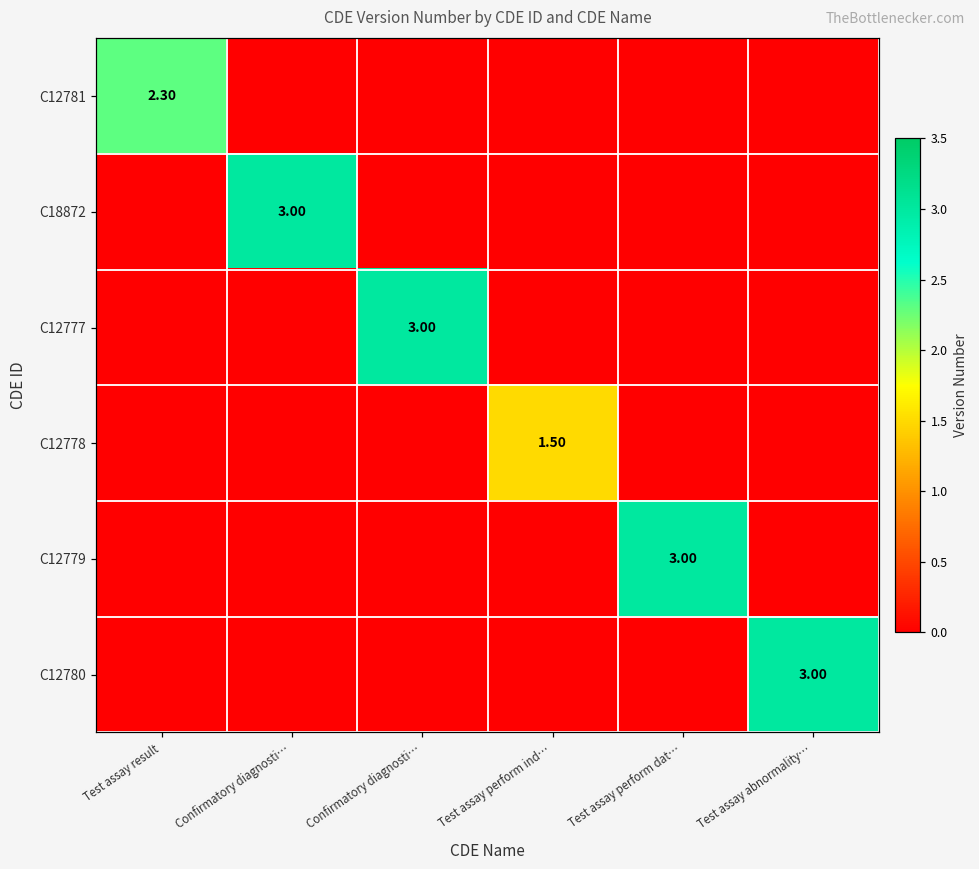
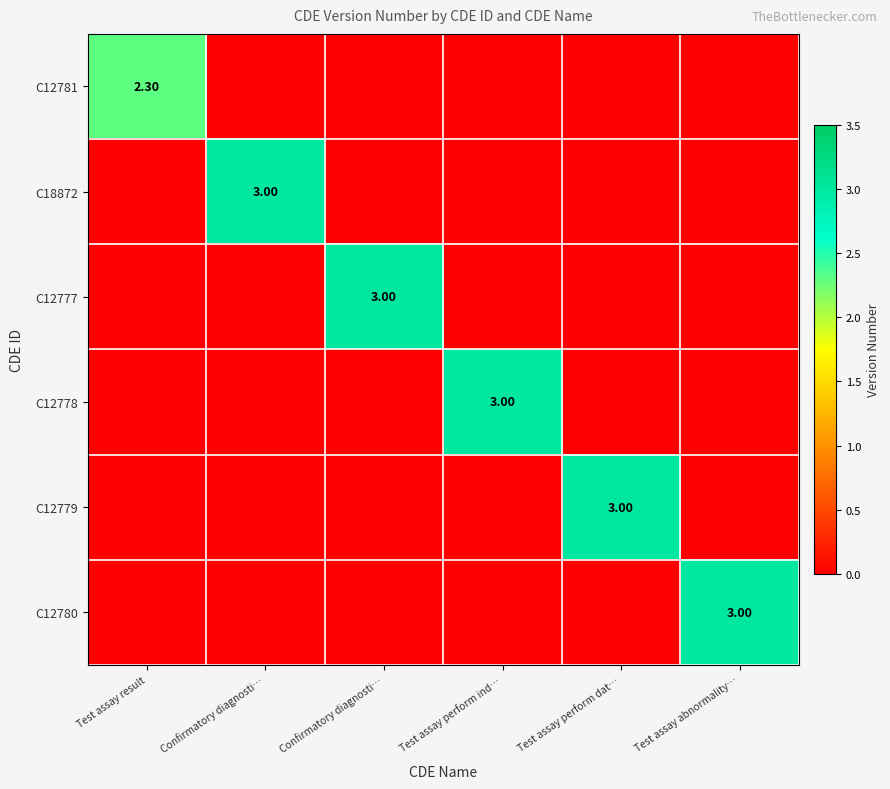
  {
    "C12781": {
      "Test assay result": 2.30
    },
    "C12778": {
-     "Test assay perform ind…": 1.50
+     "Test assay perform ind…": 3.00
    },
    "C12779": {
      "Test assay perform dat…": 3.00
    },
    "C12780": {
      "Test assay abnormality…": 3.00
    }
  }
